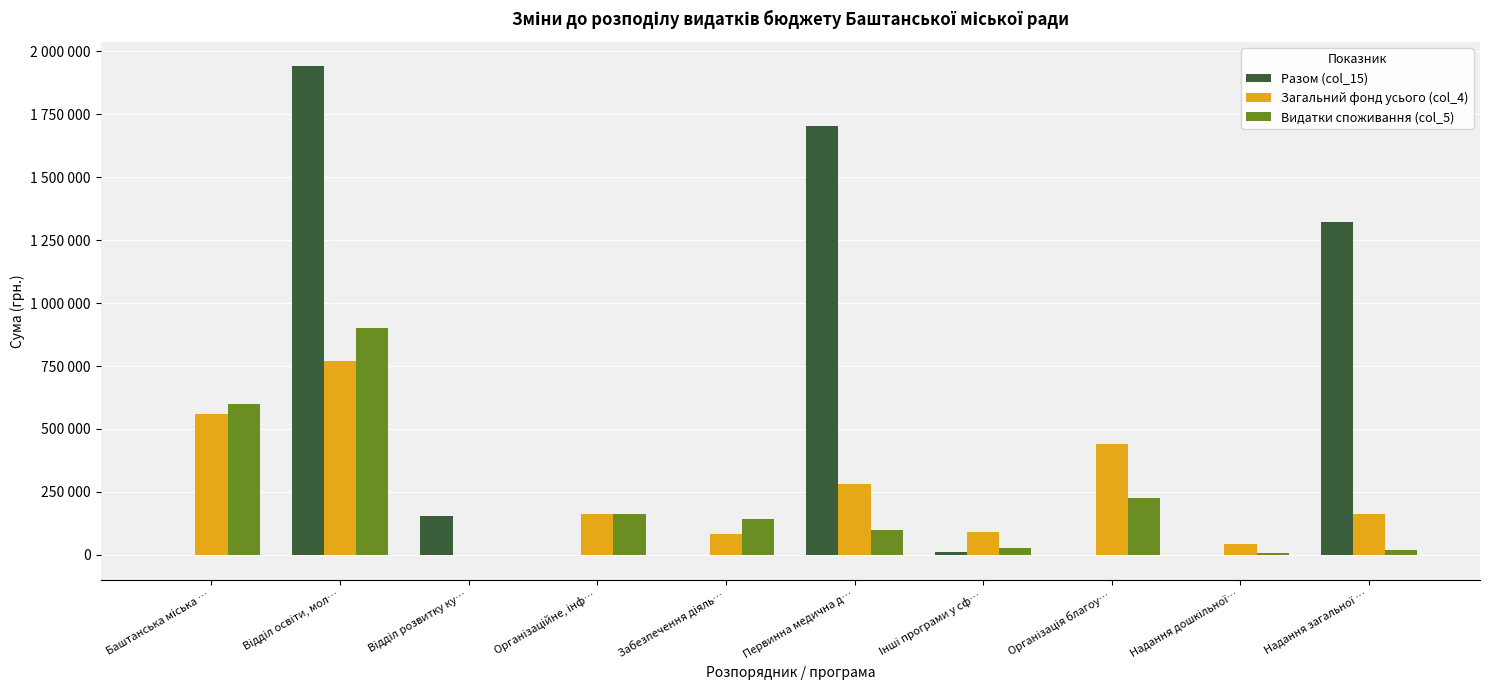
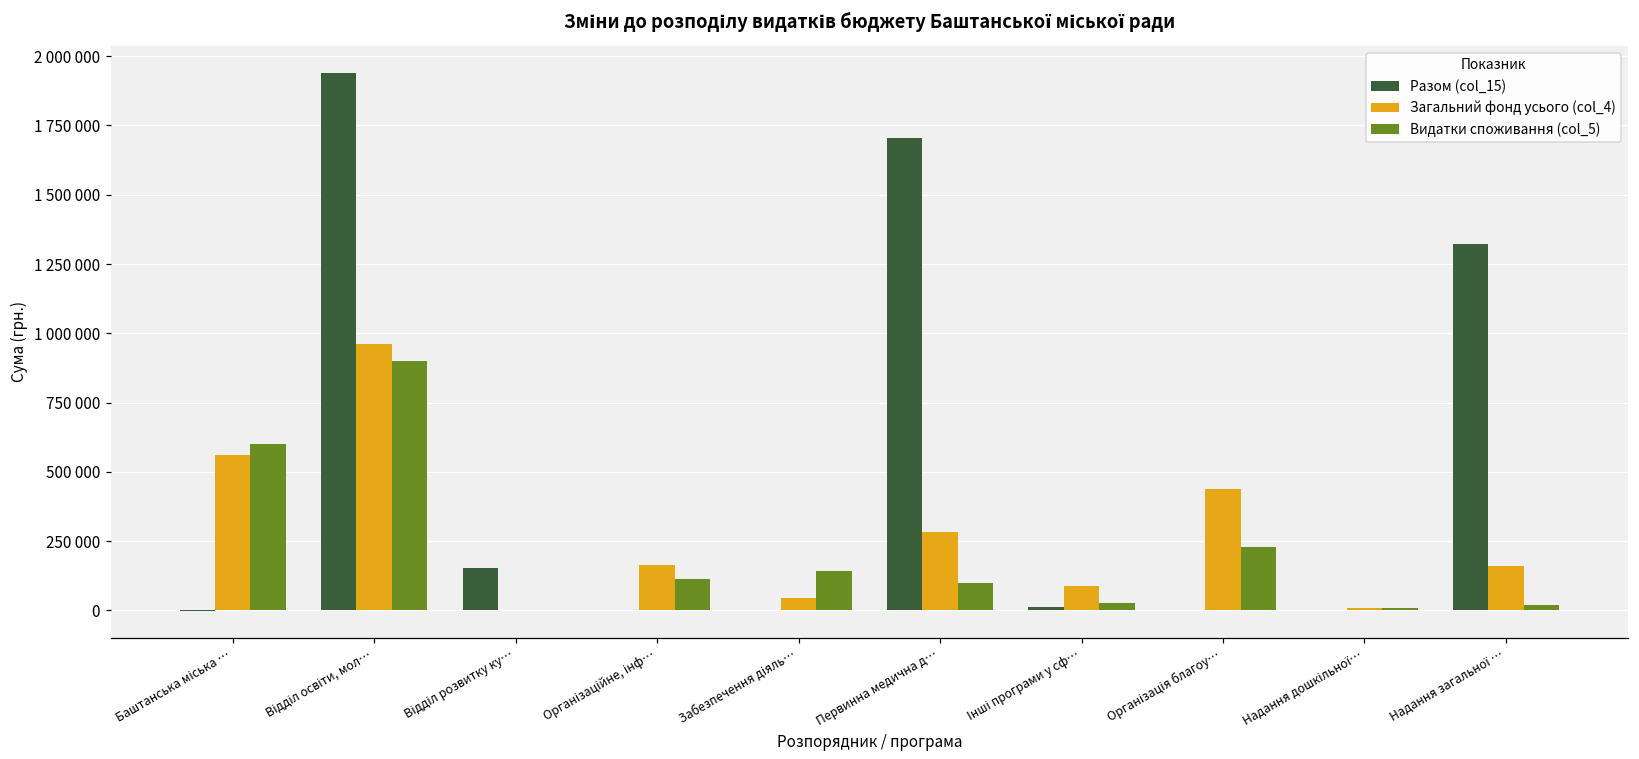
  {
    "Разом (col_15)": {
      "Відділ освіти, мол…": 1940000,
      "Відділ розвитку ку…": 150000,
      "Організаційне, інф…": 0,
      "Забезпечення діяль…": 0,
      "Первинна медична д…": 1700000,
      "Інші програми у сф…": 10000,
      "Організація благоу…": 0,
      "Надання дошкільної…": 0,
      "Надання загальної …": 1320000
    },
    "Загальний фонд усього (col_4)": {
      "Баштанська міська …": 560000,
-     "Відділ освіти, мол…": 770000,
+     "Відділ освіти, мол…": 960000,
      "Відділ розвитку ку…": 0,
      "Організаційне, інф…": 160000,
-     "Забезпечення діяль…": 80000,
+     "Забезпечення діяль…": 40000,
      "Первинна медична д…": 280000,
      "Інші програми у сф…": 90000,
      "Організація благоу…": 440000,
-     "Надання дошкільної…": 40000,
+     "Надання дошкільної…": 10000,
      "Надання загальної …": 160000
    },
    "Видатки споживання (col_5)": {
      "Баштанська міська …": 600000,
      "Відділ освіти, мол…": 900000,
      "Відділ розвитку ку…": 0,
-     "Організаційне, інф…": 160000,
+     "Організаційне, інф…": 120000,
      "Забезпечення діяль…": 140000,
      "Первинна медична д…": 100000,
      "Інші програми у сф…": 30000,
      "Організація благоу…": 230000,
      "Надання загальної …": 20000
    }
  }
